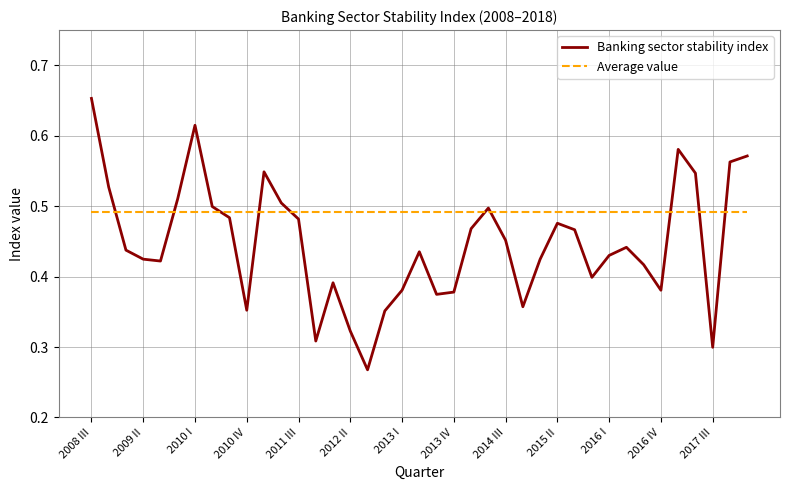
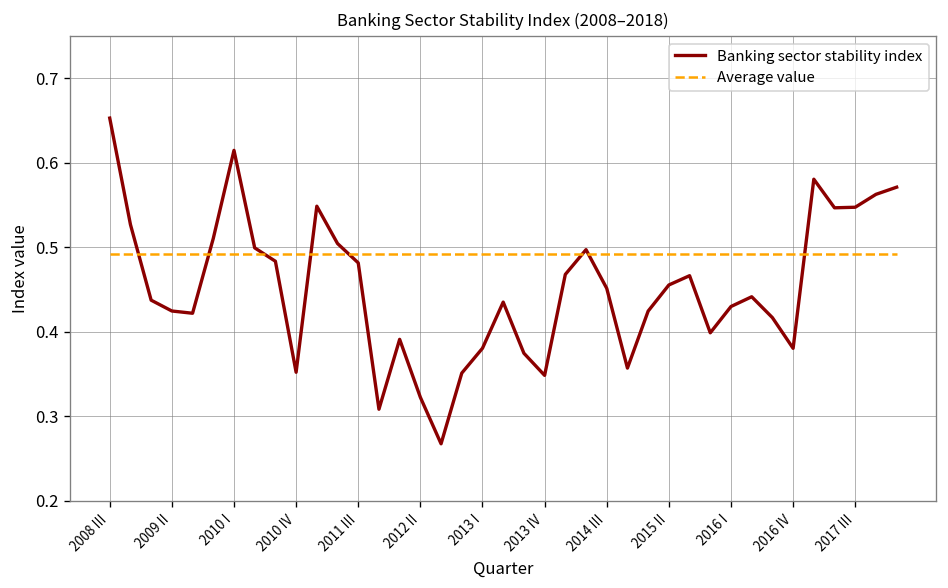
  {
    "Banking sector stability index": {
      "2008 III": 0.65,
      "2009 II": 0.42,
      "2010 I": 0.61,
      "2010 IV": 0.35,
      "2011 III": 0.48,
      "2012 II": 0.32,
      "2013 I": 0.38,
-     "2013 IV": 0.38,
+     "2013 IV": 0.35,
      "2014 III": 0.45,
-     "2015 II": 0.48,
+     "2015 II": 0.46,
      "2016 I": 0.43,
      "2016 IV": 0.38,
-     "2017 III": 0.30
+     "2017 III": 0.55
    },
    "Average value": {
      "2008 III": 0.49,
      "2009 II": 0.49,
      "2010 I": 0.49,
      "2010 IV": 0.49,
      "2011 III": 0.49,
      "2012 II": 0.49,
      "2013 I": 0.49,
      "2013 IV": 0.49,
      "2014 III": 0.49,
      "2015 II": 0.49,
      "2016 I": 0.49,
      "2016 IV": 0.49,
      "2017 III": 0.49
    }
  }
